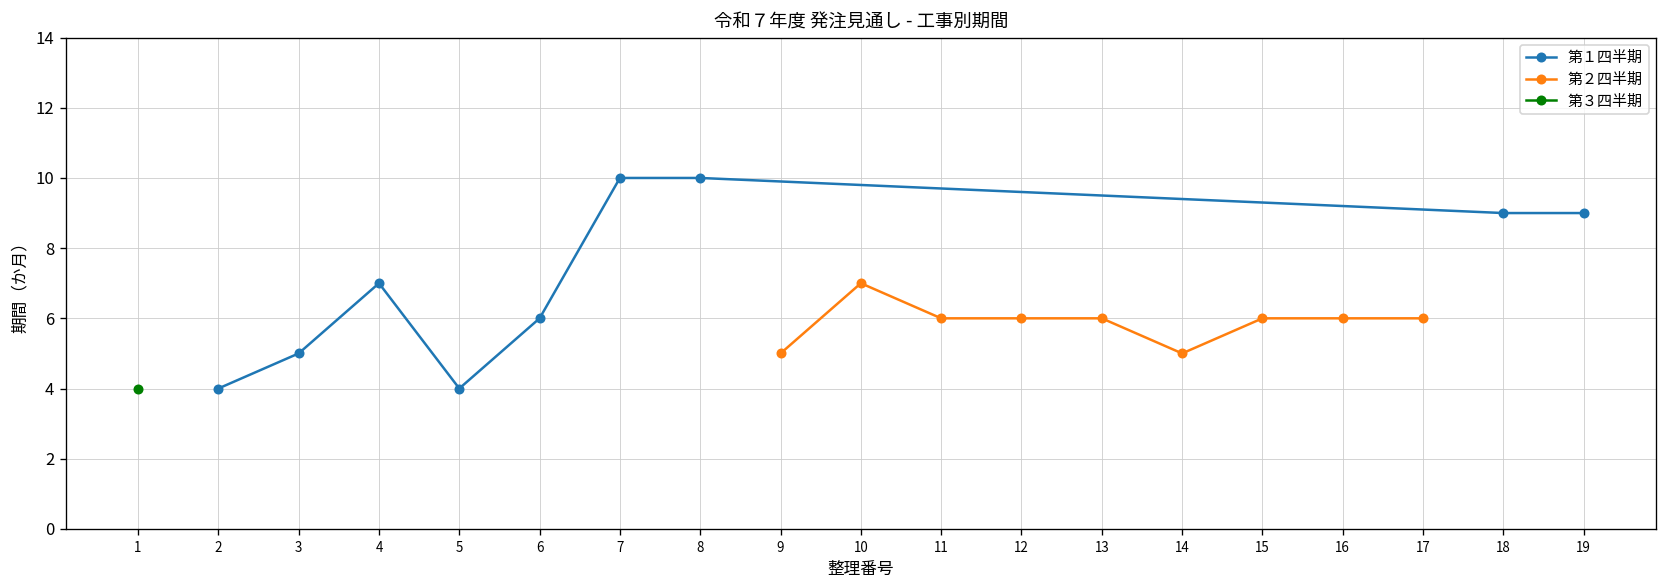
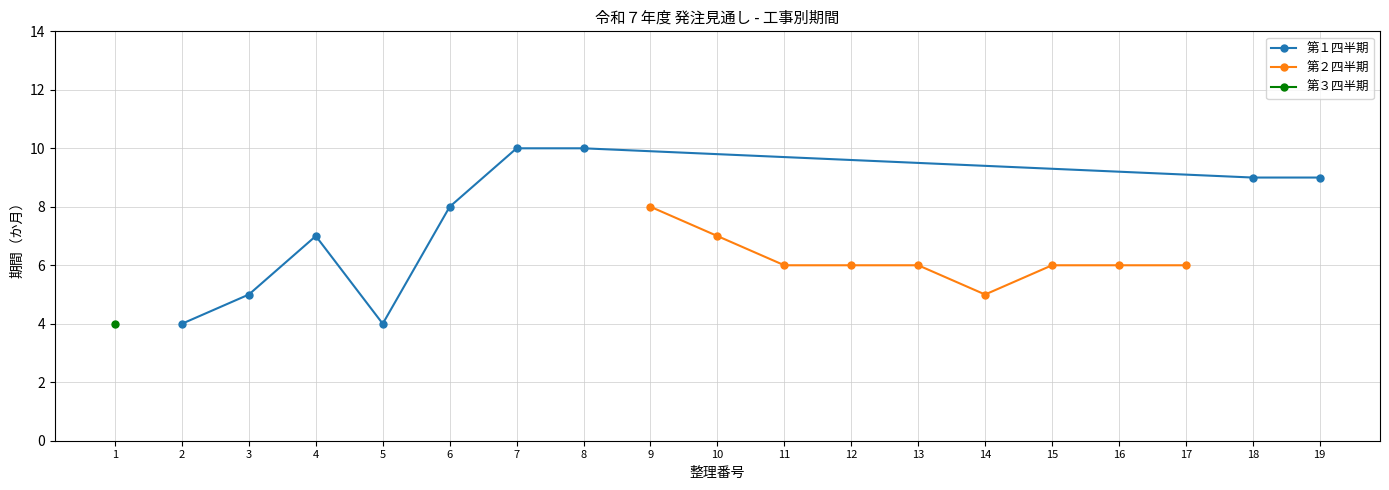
  {
    "第１四半期": {
      "2": 4,
      "3": 5,
      "4": 7,
      "5": 4,
-     "6": 6,
+     "6": 8,
      "7": 10,
      "8": 10,
      "18": 9,
      "19": 9
    },
    "第２四半期": {
-     "9": 5,
+     "9": 8,
      "10": 7,
      "11": 6,
      "12": 6,
      "13": 6,
      "14": 5,
      "15": 6,
      "16": 6,
      "17": 6
    },
    "第３四半期": {
      "1": 4
    }
  }
